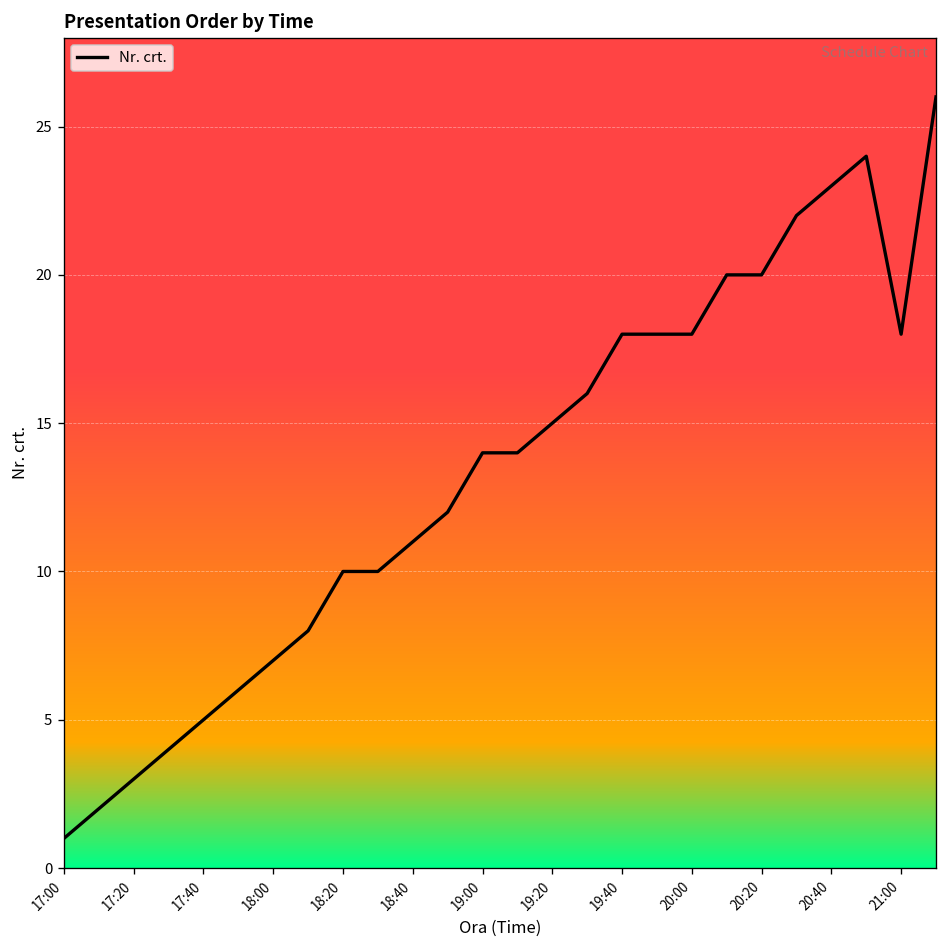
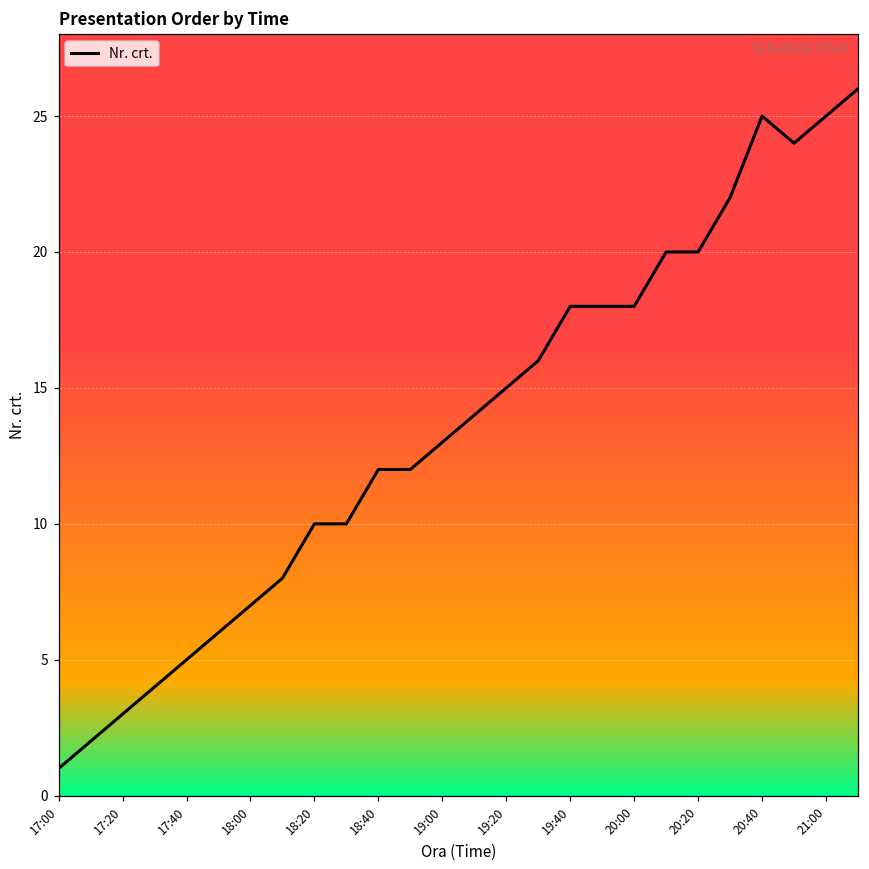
  {
    "17:00": 1,
    "17:20": 3,
    "17:40": 5,
    "18:00": 7,
    "18:20": 10,
-   "18:40": 11,
-   "19:00": 14,
+   "18:40": 12,
+   "19:00": 13,
    "19:20": 15,
    "19:40": 18,
    "20:00": 18,
    "20:20": 20,
-   "20:40": 23,
-   "21:00": 18
+   "20:40": 25,
+   "21:00": 25
  }
